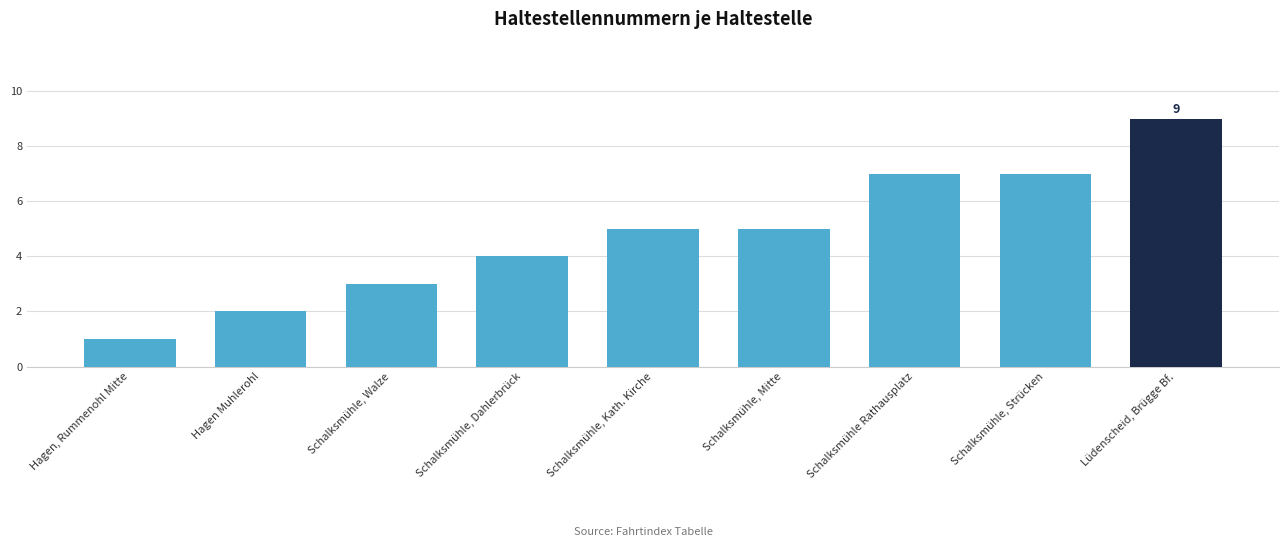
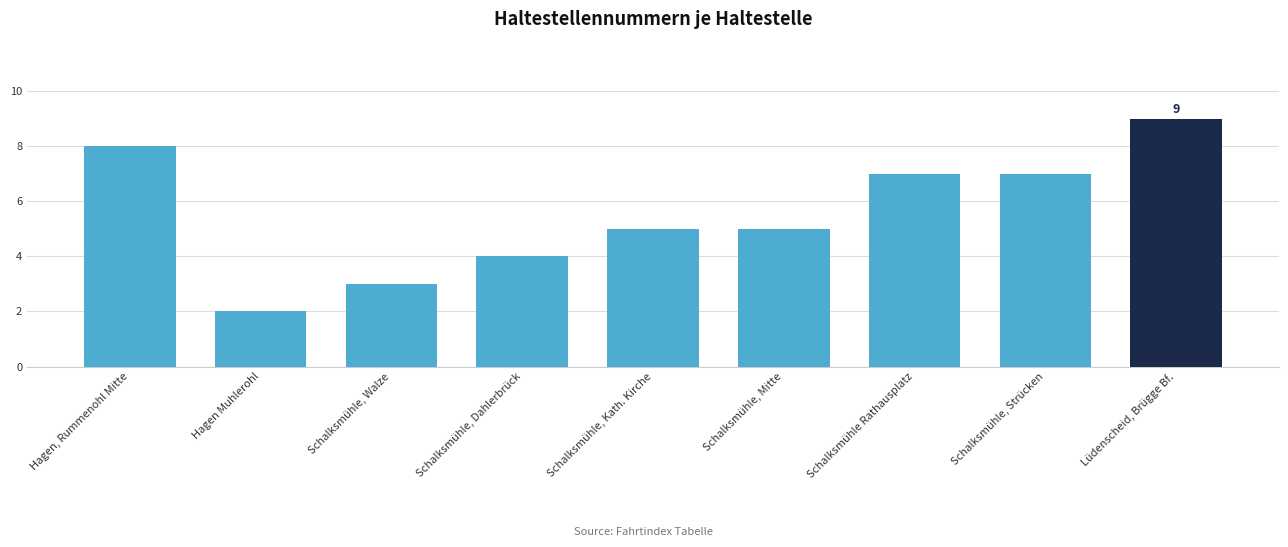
  {
-   "Hagen, Rummenohl Mitte": 1,
+   "Hagen, Rummenohl Mitte": 8,
    "Hagen Muhlerohl": 2,
    "Schalksmühle, Walze": 3,
    "Schalksmühle, Dahlerbrück": 4,
    "Schalksmühle, Kath. Kirche": 5,
    "Schalksmühle, Mitte": 5,
    "Schalksmühle Rathausplatz": 7,
    "Schalksmühle, Strücken": 7
  }
